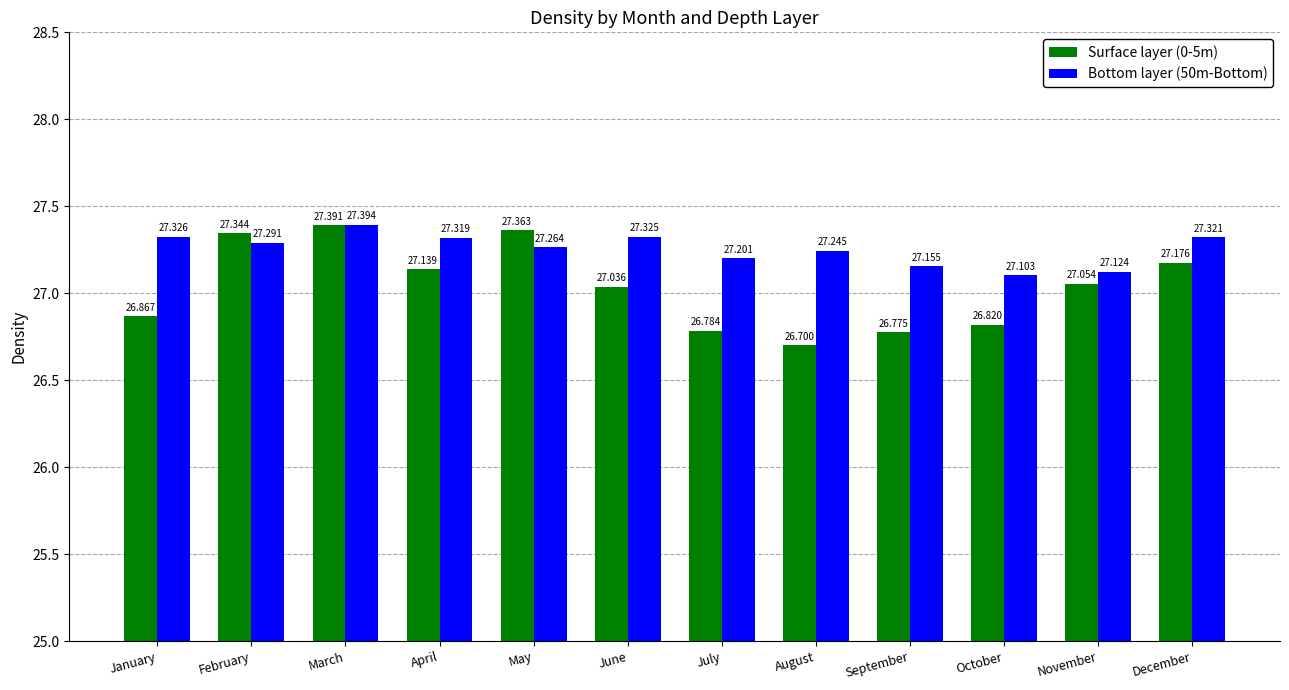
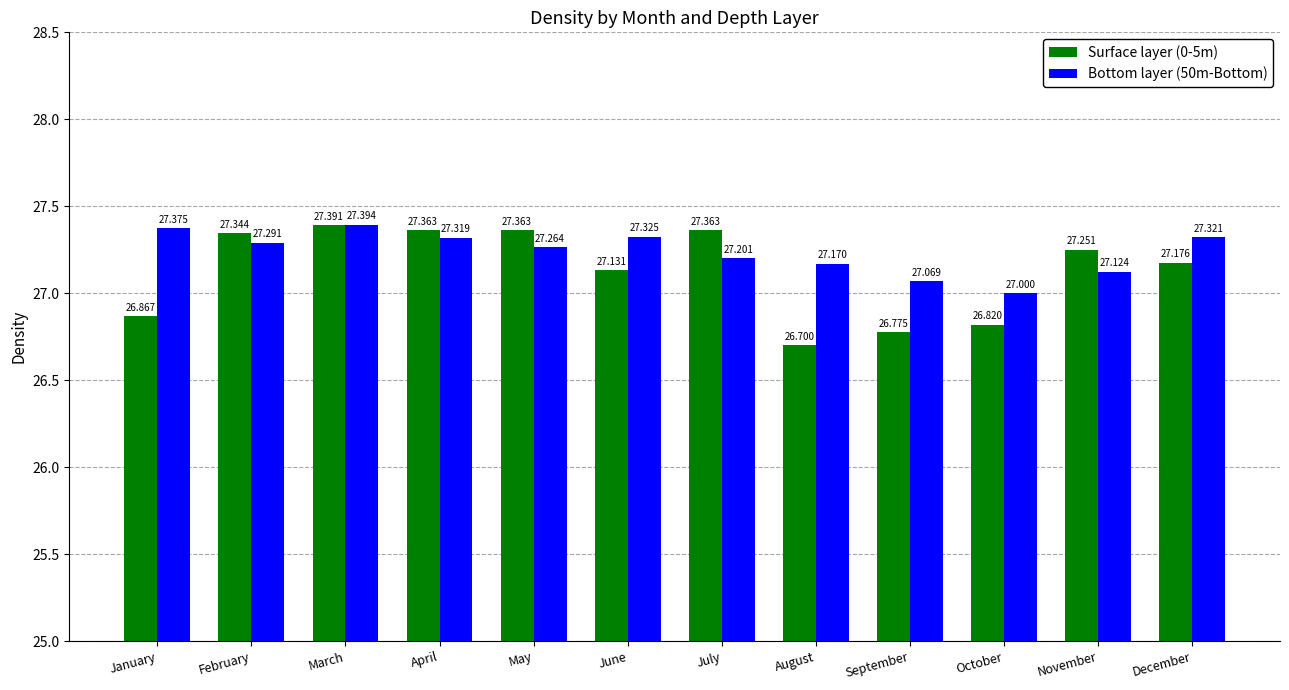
  {
    "Surface layer (0-5m)": {
      "January": 26.867,
      "February": 27.344,
      "March": 27.391,
-     "April": 27.139,
+     "April": 27.363,
      "May": 27.363,
-     "June": 27.036,
-     "July": 26.784,
+     "June": 27.131,
+     "July": 27.363,
      "August": 26.700,
      "September": 26.775,
      "October": 26.820,
-     "November": 27.054,
+     "November": 27.251,
      "December": 27.176
    },
    "Bottom layer (50m-Bottom)": {
-     "January": 27.326,
+     "January": 27.375,
      "February": 27.291,
      "March": 27.394,
      "April": 27.319,
      "May": 27.264,
      "June": 27.325,
      "July": 27.201,
-     "August": 27.245,
-     "September": 27.155,
-     "October": 27.103,
+     "August": 27.170,
+     "September": 27.069,
+     "October": 27.000,
      "November": 27.124,
      "December": 27.321
    }
  }
